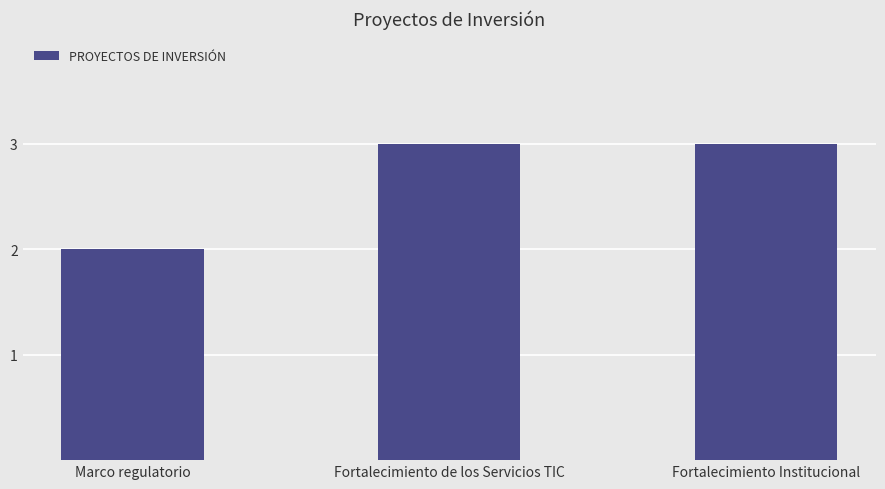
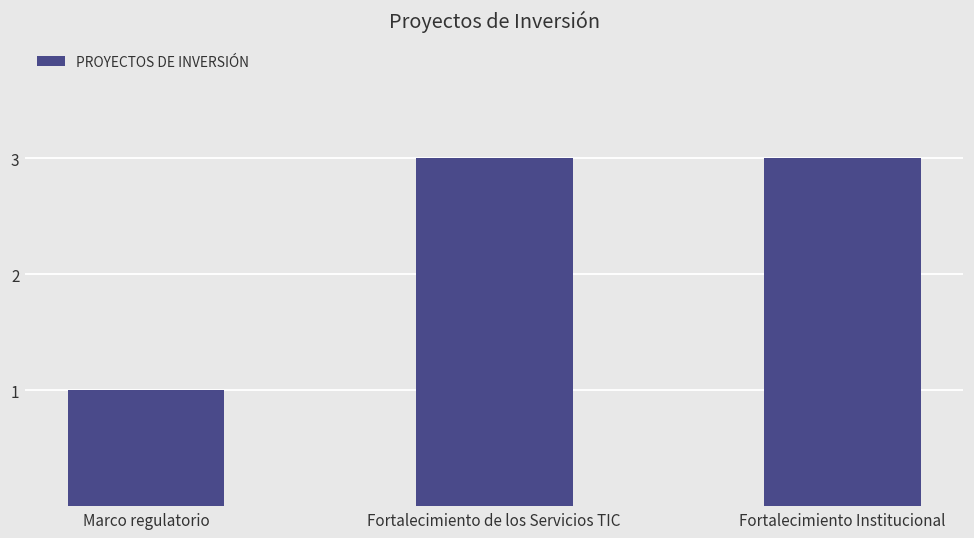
  {
-   "Marco regulatorio": 2,
+   "Marco regulatorio": 1,
    "Fortalecimiento de los Servicios TIC": 3,
    "Fortalecimiento Institucional": 3
  }
